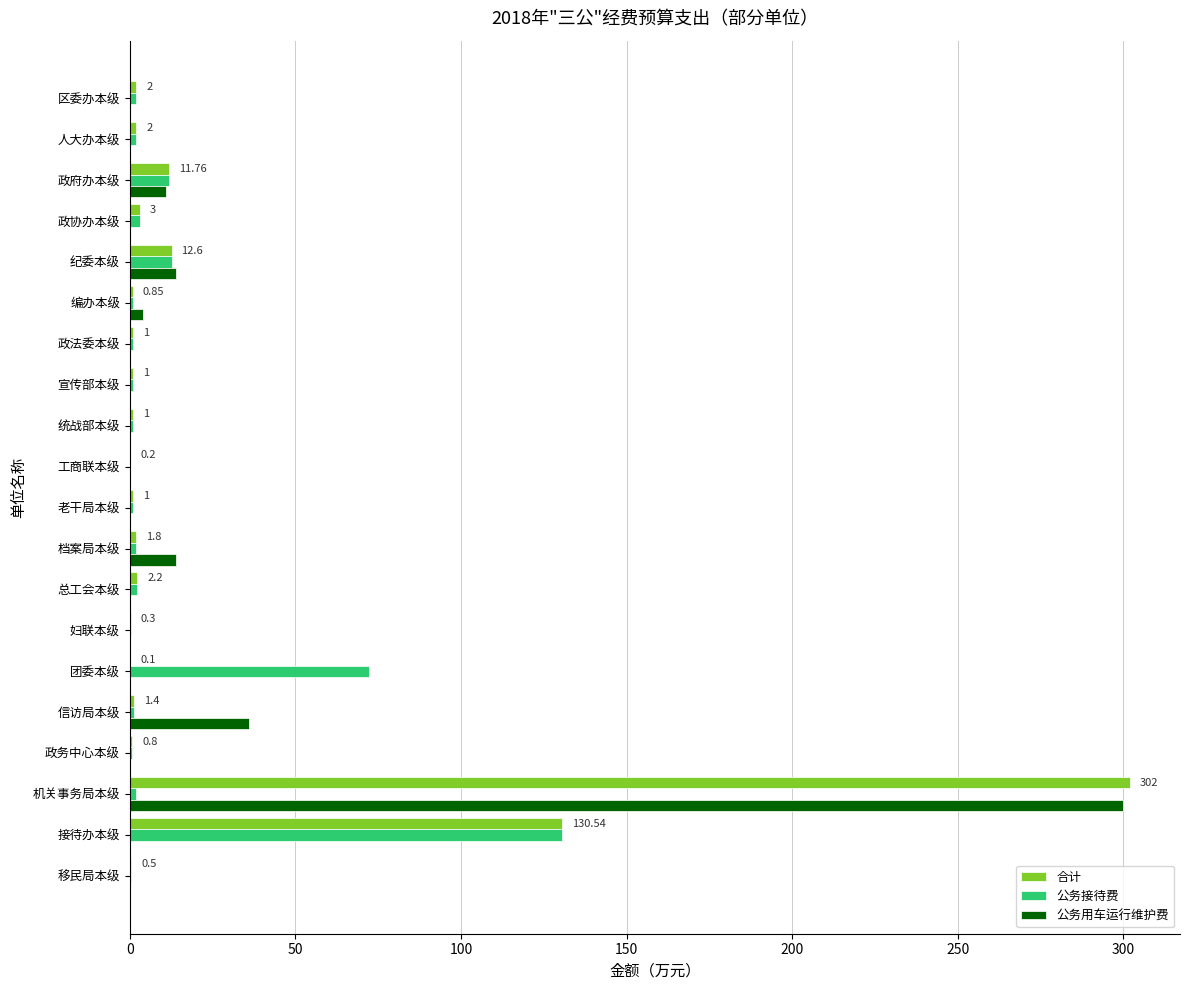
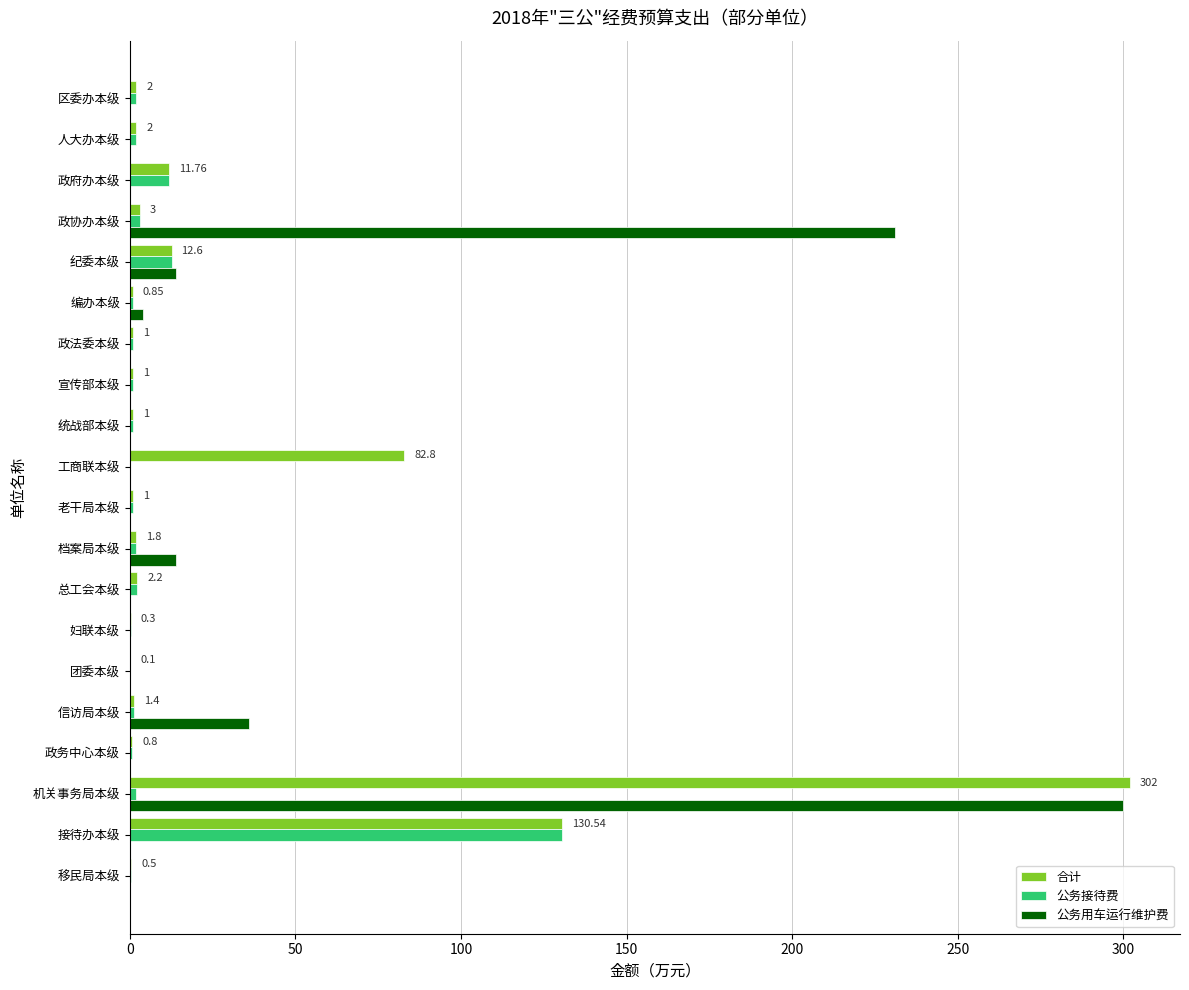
  {
    "合计": {
      "区委办本级": 2,
      "人大办本级": 2,
      "政府办本级": 11.76,
      "政协办本级": 3,
      "纪委本级": 12.6,
      "编办本级": 0.85,
      "政法委本级": 1,
      "宣传部本级": 1,
      "统战部本级": 1,
-     "工商联本级": 0.2,
+     "工商联本级": 82.8,
      "老干局本级": 1,
      "档案局本级": 1.8,
      "总工会本级": 2.2,
      "妇联本级": 0.3,
      "团委本级": 0.1,
      "信访局本级": 1.4,
      "政务中心本级": 0.8,
      "机关事务局本级": 302,
      "接待办本级": 130.54,
      "移民局本级": 0.5
    },
    "公务接待费": {
-     "团委本级": 72,
+     "团委本级": 0,
      "机关事务局本级": 2
    },
    "公务用车运行维护费": {
      "区委办本级": 0,
      "人大办本级": 0,
-     "政府办本级": 11,
-     "政协办本级": 0,
+     "政府办本级": 0,
+     "政协办本级": 231,
      "纪委本级": 14,
      "编办本级": 4,
      "政法委本级": 0,
      "宣传部本级": 0,
      "统战部本级": 0,
      "工商联本级": 0,
      "老干局本级": 0,
      "档案局本级": 14,
      "总工会本级": 0,
      "妇联本级": 0,
      "团委本级": 0,
      "信访局本级": 36,
      "政务中心本级": 0,
      "机关事务局本级": 300,
      "接待办本级": 0,
      "移民局本级": 0
    }
  }
